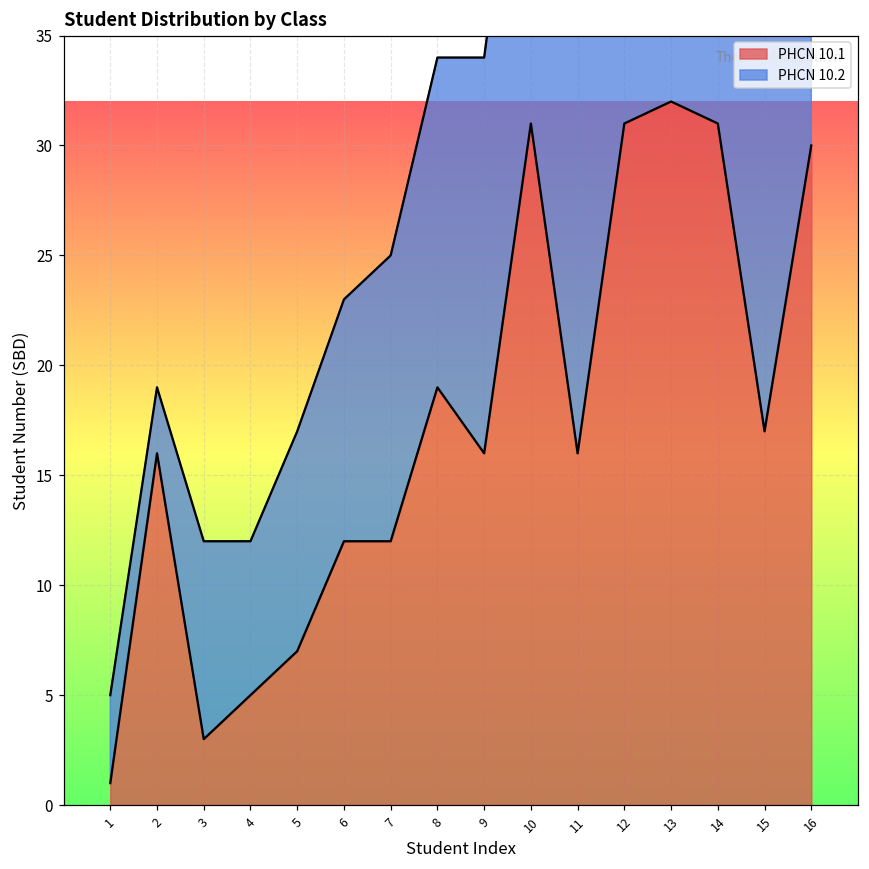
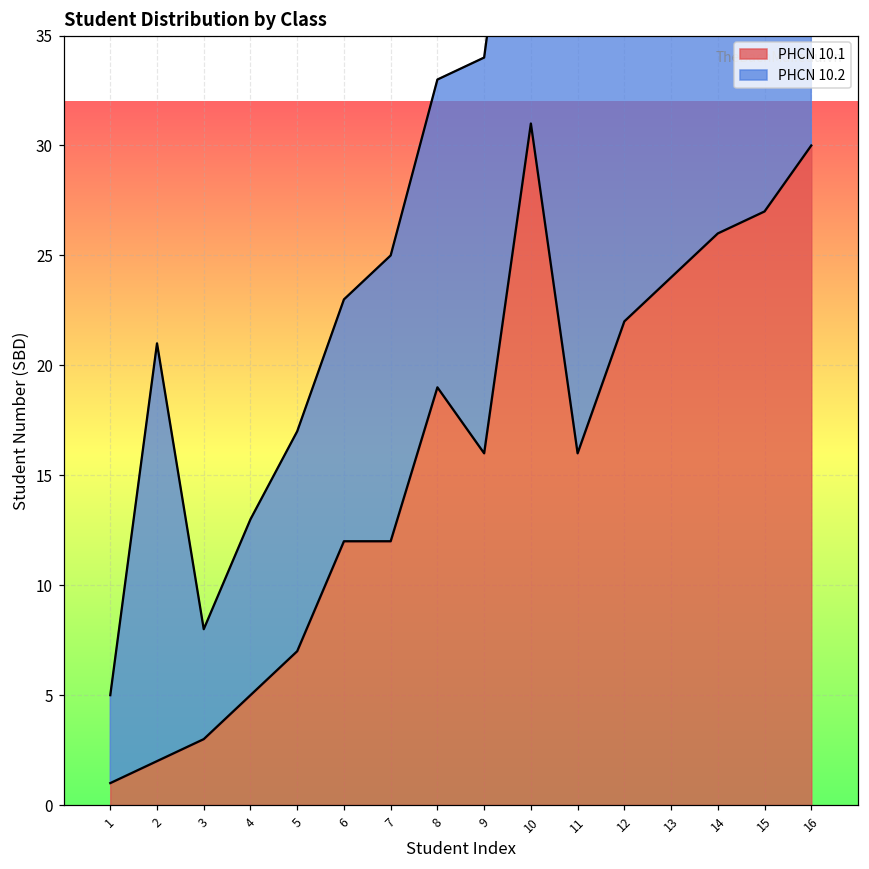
  {
    "PHCN 10.1": {
      "1": 1,
-     "2": 16,
+     "2": 2,
      "3": 3,
      "4": 5,
      "5": 7,
      "6": 12,
      "7": 12,
      "8": 19,
      "9": 16,
      "10": 31,
      "11": 16,
-     "12": 31,
-     "13": 32,
-     "14": 31,
-     "15": 17,
+     "12": 22,
+     "13": 24,
+     "14": 26,
+     "15": 27,
      "16": 30
    },
    "PHCN 10.2": {
      "1": 4,
-     "2": 3,
-     "3": 9,
-     "4": 7,
+     "2": 19,
+     "3": 5,
+     "4": 8,
      "5": 10,
      "6": 11,
      "7": 13,
-     "8": 15,
+     "8": 14,
      "9": 18
    }
  }
